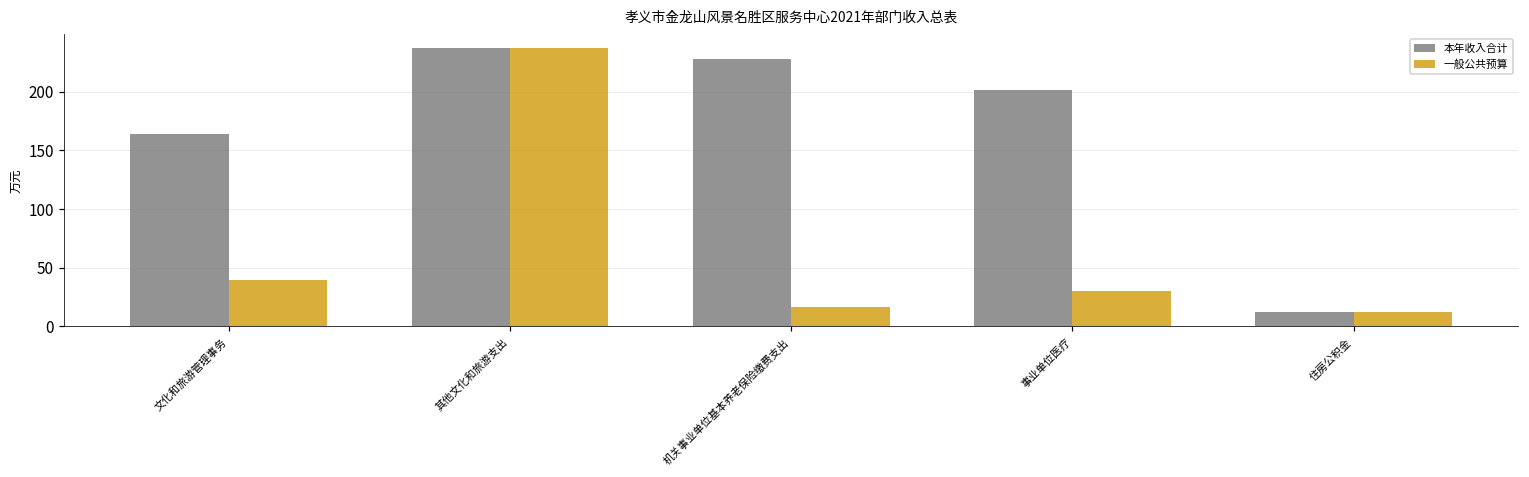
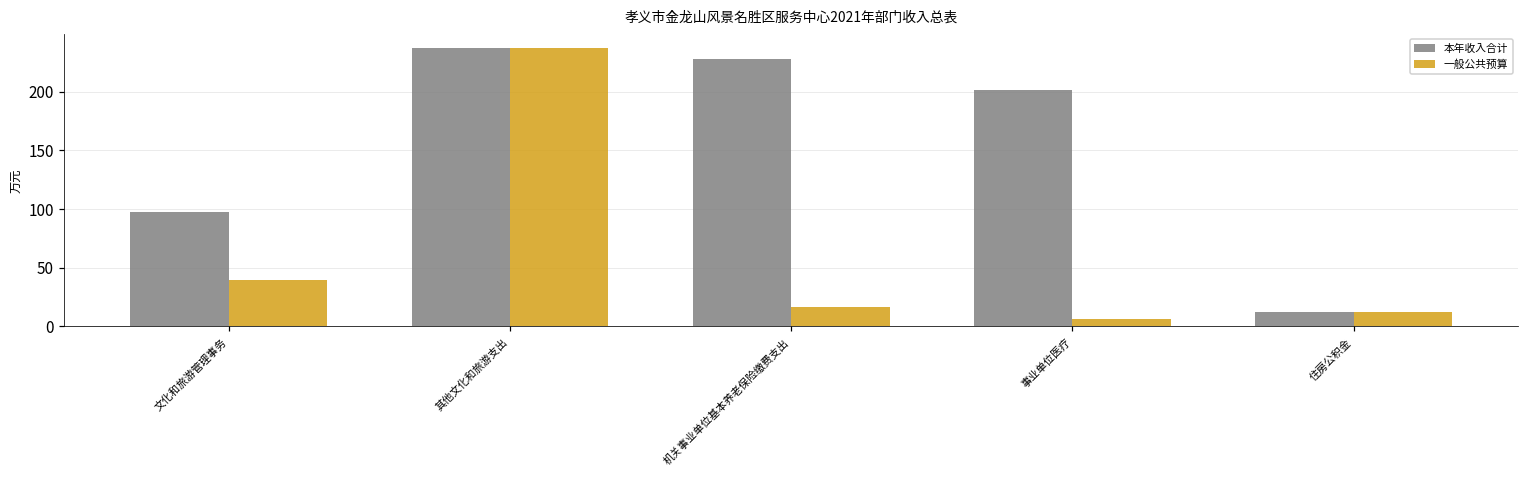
  {
    "本年收入合计": {
-     "文化和旅游管理事务": 164,
+     "文化和旅游管理事务": 97,
      "其他文化和旅游支出": 237,
      "机关事业单位基本养老保险缴费支出": 228,
      "事业单位医疗": 201,
      "住房公积金": 12
    },
    "一般公共预算": {
      "文化和旅游管理事务": 40,
      "其他文化和旅游支出": 237,
      "机关事业单位基本养老保险缴费支出": 16,
-     "事业单位医疗": 30,
+     "事业单位医疗": 7,
      "住房公积金": 12
    }
  }
